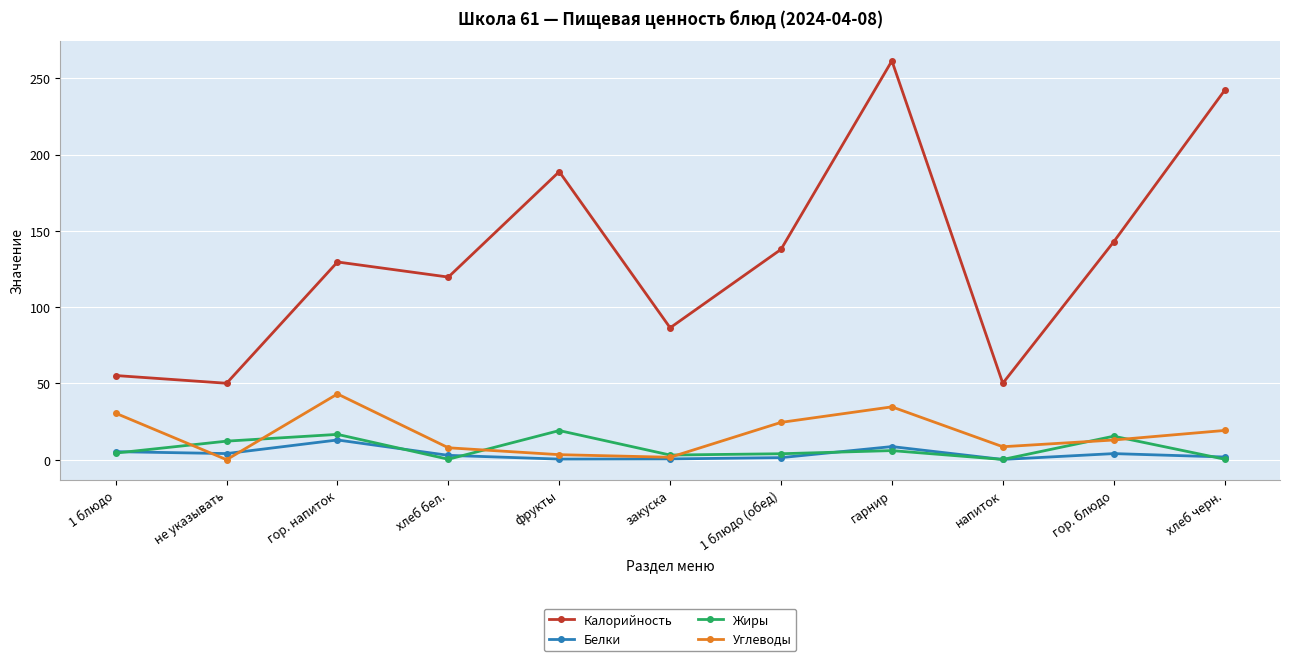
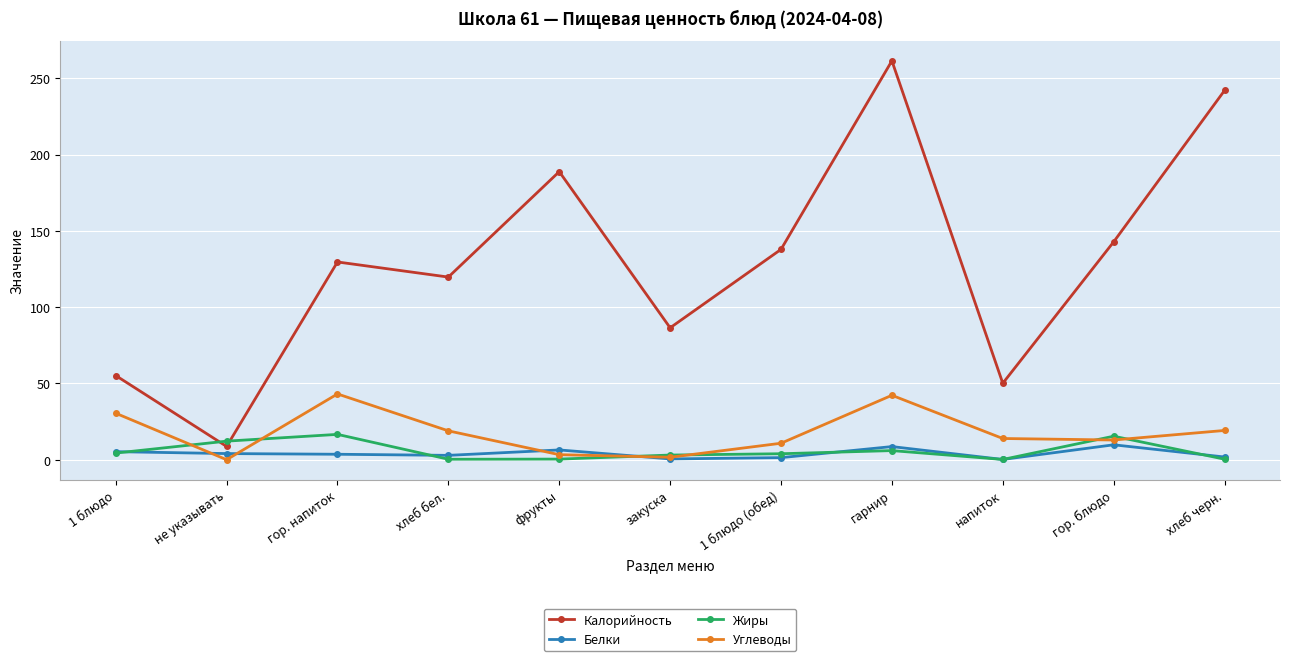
  {
    "Калорийность": {
      "1 блюдо": 55,
-     "не указывать": 50,
+     "не указывать": 9,
      "гор. напиток": 130,
      "хлеб бел.": 120,
      "фрукты": 189,
      "закуска": 86,
      "1 блюдо (обед)": 138,
      "гарнир": 261,
      "напиток": 50,
      "гор. блюдо": 143,
      "хлеб черн.": 242
    },
    "Белки": {
      "не указывать": 4,
-     "гор. напиток": 13,
+     "гор. напиток": 4,
      "хлеб бел.": 3,
-     "фрукты": 0,
+     "фрукты": 6,
      "1 блюдо (обед)": 1,
      "гарнир": 9,
-     "гор. блюдо": 4
+     "гор. блюдо": 10
    },
    "Жиры": {
      "не указывать": 12,
      "гор. напиток": 17,
      "хлеб бел.": 0,
-     "фрукты": 19,
+     "фрукты": 0,
      "1 блюдо (обед)": 4,
      "гарнир": 6,
      "гор. блюдо": 15
    },
    "Углеводы": {
      "1 блюдо": 30,
      "не указывать": 0,
      "гор. напиток": 43,
-     "хлеб бел.": 8,
+     "хлеб бел.": 19,
      "фрукты": 3,
-     "1 блюдо (обед)": 24,
-     "гарнир": 35,
-     "напиток": 9,
+     "1 блюдо (обед)": 11,
+     "гарнир": 42,
+     "напиток": 14,
      "гор. блюдо": 13,
      "хлеб черн.": 19
    }
  }
